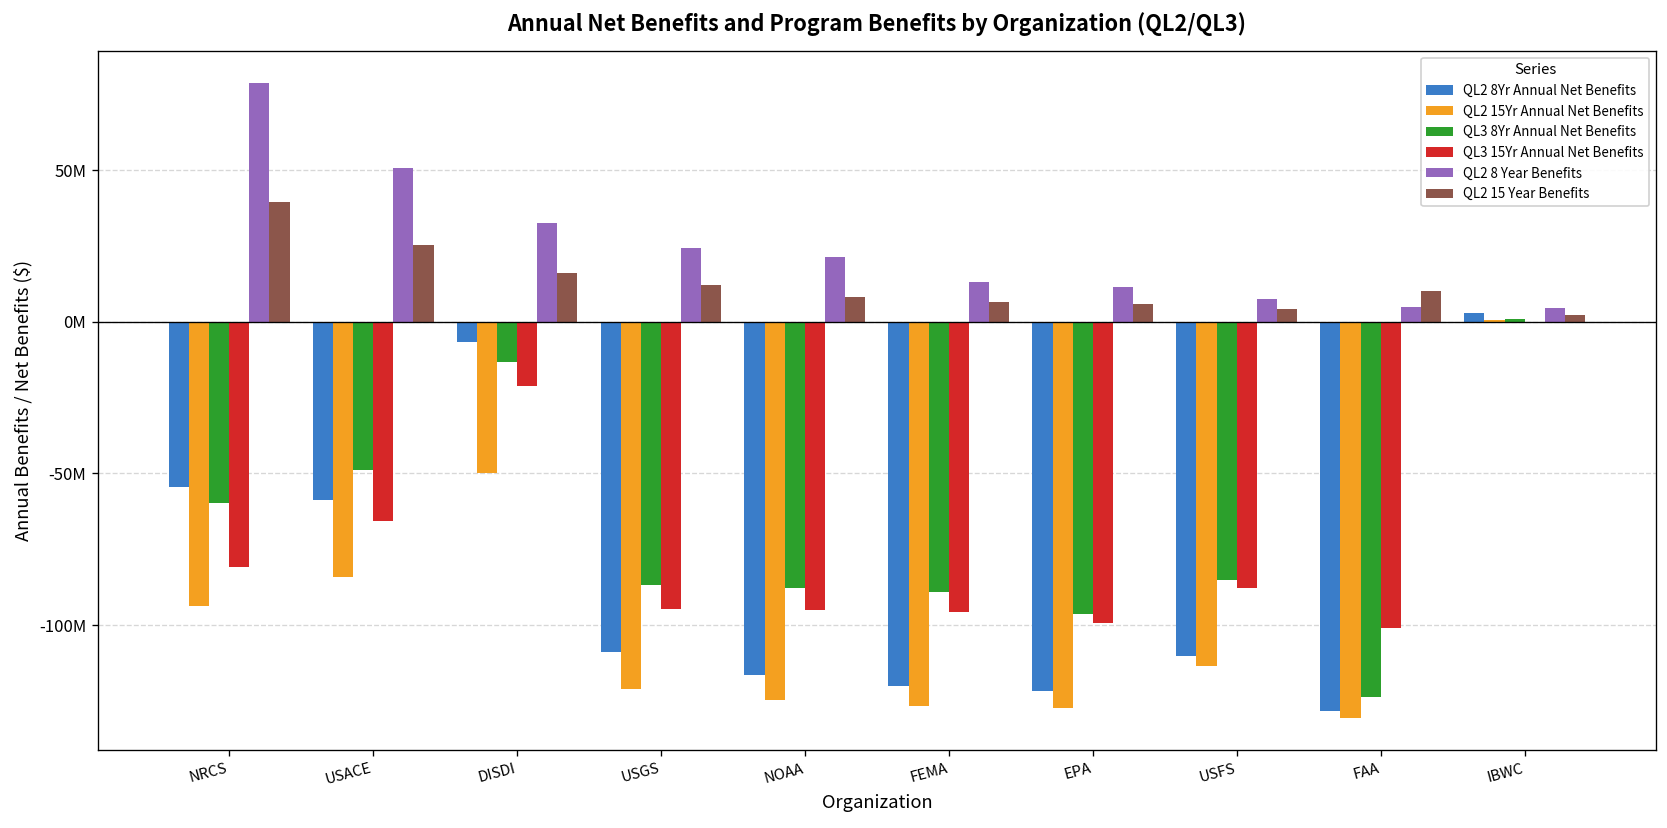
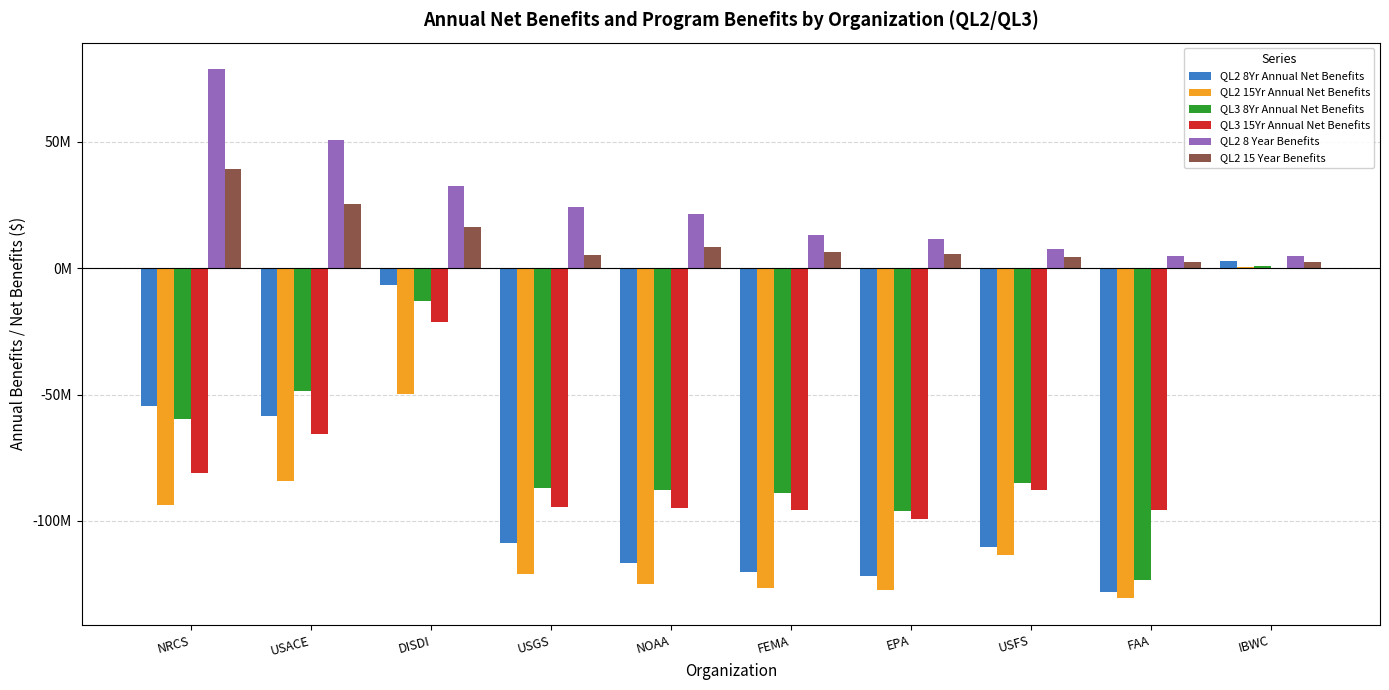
  {
    "QL2 8Yr Annual Net Benefits": {
      "NRCS": -54000000,
      "USACE": -59000000,
      "DISDI": -7000000,
      "USGS": -109000000,
      "NOAA": -116000000,
      "FEMA": -120000000,
      "EPA": -122000000,
      "USFS": -110000000,
      "FAA": -128000000,
      "IBWC": 3000000
    },
    "QL2 15Yr Annual Net Benefits": {
      "NRCS": -94000000,
      "USACE": -84000000,
      "DISDI": -50000000,
      "USGS": -121000000,
      "NOAA": -125000000,
      "FEMA": -127000000,
      "EPA": -127000000,
      "USFS": -114000000,
      "FAA": -131000000
    },
    "QL3 8Yr Annual Net Benefits": {
      "NRCS": -60000000,
      "USACE": -49000000,
      "DISDI": -13000000,
      "USGS": -87000000,
      "NOAA": -88000000,
      "FEMA": -89000000,
      "EPA": -96000000,
      "USFS": -85000000,
      "FAA": -124000000
    },
    "QL3 15Yr Annual Net Benefits": {
      "NRCS": -81000000,
      "USACE": -66000000,
      "DISDI": -21000000,
      "USGS": -95000000,
      "NOAA": -95000000,
      "FEMA": -96000000,
      "EPA": -99000000,
      "USFS": -88000000,
-     "FAA": -101000000
+     "FAA": -96000000
    },
    "QL2 8 Year Benefits": {
      "NRCS": 79000000,
      "USACE": 51000000,
      "DISDI": 32000000,
      "USGS": 24000000,
      "NOAA": 21000000,
      "FEMA": 13000000,
      "EPA": 11000000,
      "USFS": 8000000,
      "FAA": 5000000,
      "IBWC": 5000000
    },
    "QL2 15 Year Benefits": {
      "NRCS": 39000000,
      "USACE": 25000000,
      "DISDI": 16000000,
-     "USGS": 12000000,
+     "USGS": 5000000,
      "NOAA": 8000000,
      "FEMA": 7000000,
      "EPA": 6000000,
      "USFS": 4000000,
-     "FAA": 10000000,
+     "FAA": 2000000,
      "IBWC": 2000000
    }
  }
